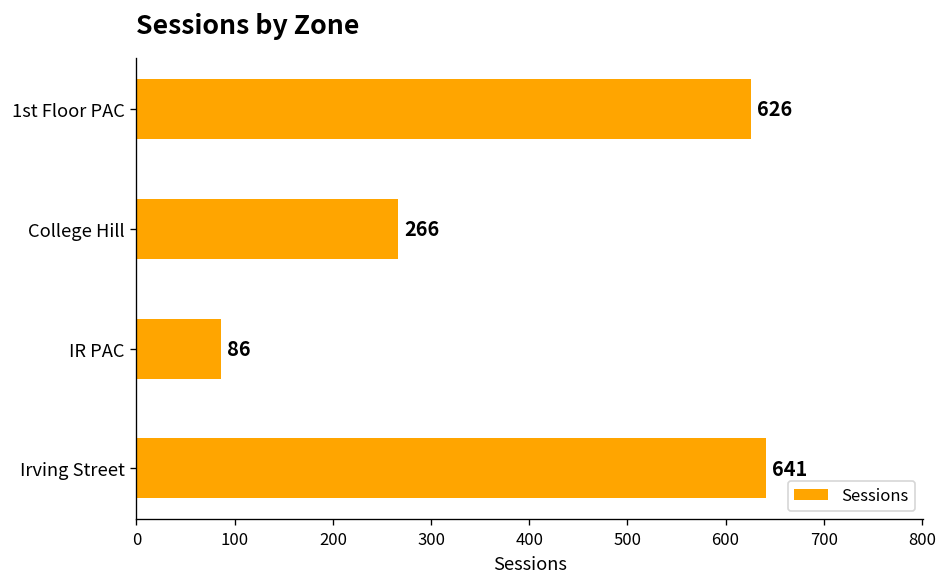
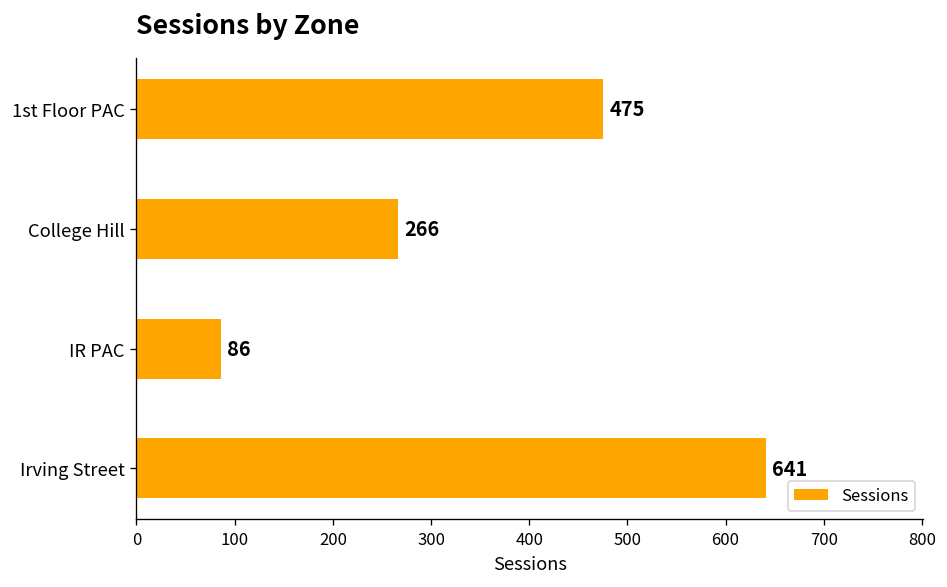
  {
-   "1st Floor PAC": 626,
+   "1st Floor PAC": 475,
    "College Hill": 266,
    "IR PAC": 86,
    "Irving Street": 641
  }
